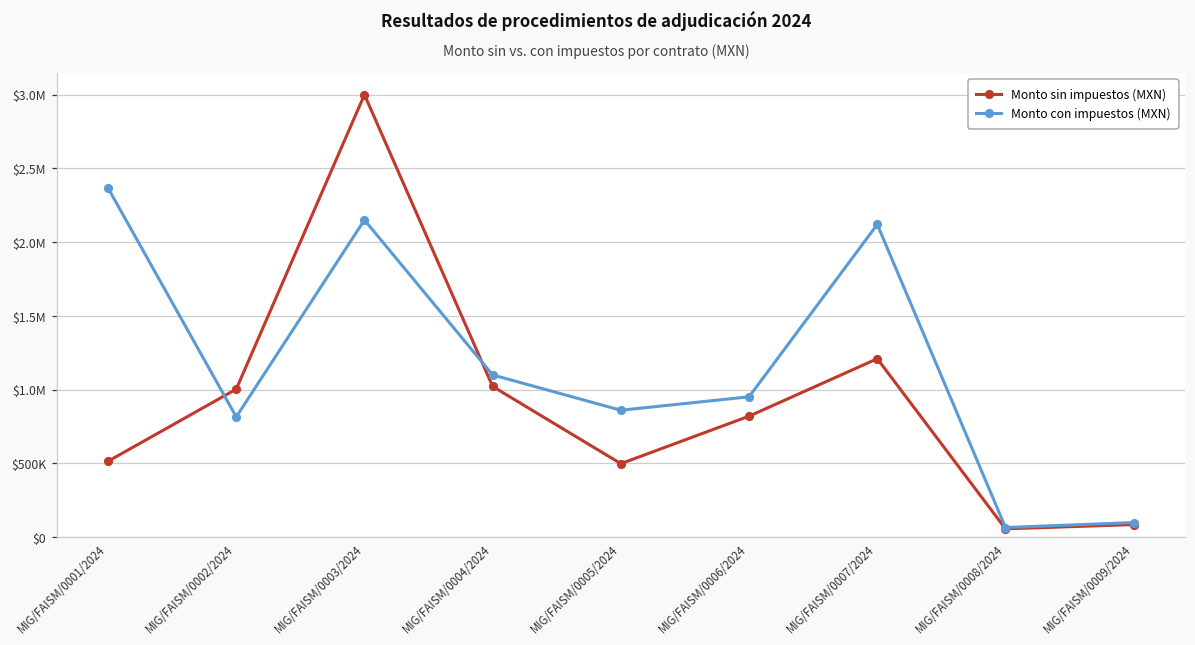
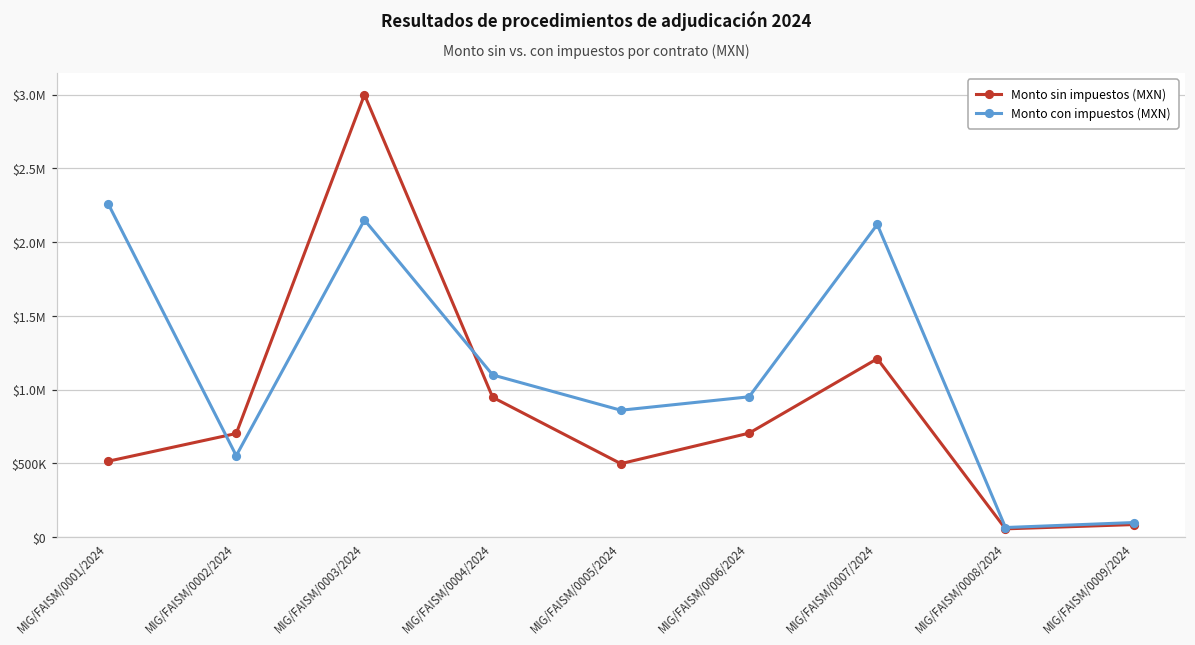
  {
    "Monto sin impuestos (MXN)": {
      "MIG/FAISM/0001/2024": "$510000",
-     "MIG/FAISM/0002/2024": "$1000000",
+     "MIG/FAISM/0002/2024": "$700000",
      "MIG/FAISM/0003/2024": "$3000000",
-     "MIG/FAISM/0004/2024": "$1020000",
+     "MIG/FAISM/0004/2024": "$950000",
      "MIG/FAISM/0005/2024": "$500000",
-     "MIG/FAISM/0006/2024": "$820000",
+     "MIG/FAISM/0006/2024": "$710000",
      "MIG/FAISM/0007/2024": "$1210000"
    },
    "Monto con impuestos (MXN)": {
-     "MIG/FAISM/0001/2024": "$2370000",
-     "MIG/FAISM/0002/2024": "$820000",
+     "MIG/FAISM/0001/2024": "$2260000",
+     "MIG/FAISM/0002/2024": "$550000",
      "MIG/FAISM/0003/2024": "$2150000",
      "MIG/FAISM/0004/2024": "$1100000",
      "MIG/FAISM/0005/2024": "$860000",
      "MIG/FAISM/0006/2024": "$950000",
      "MIG/FAISM/0007/2024": "$2120000"
    }
  }
